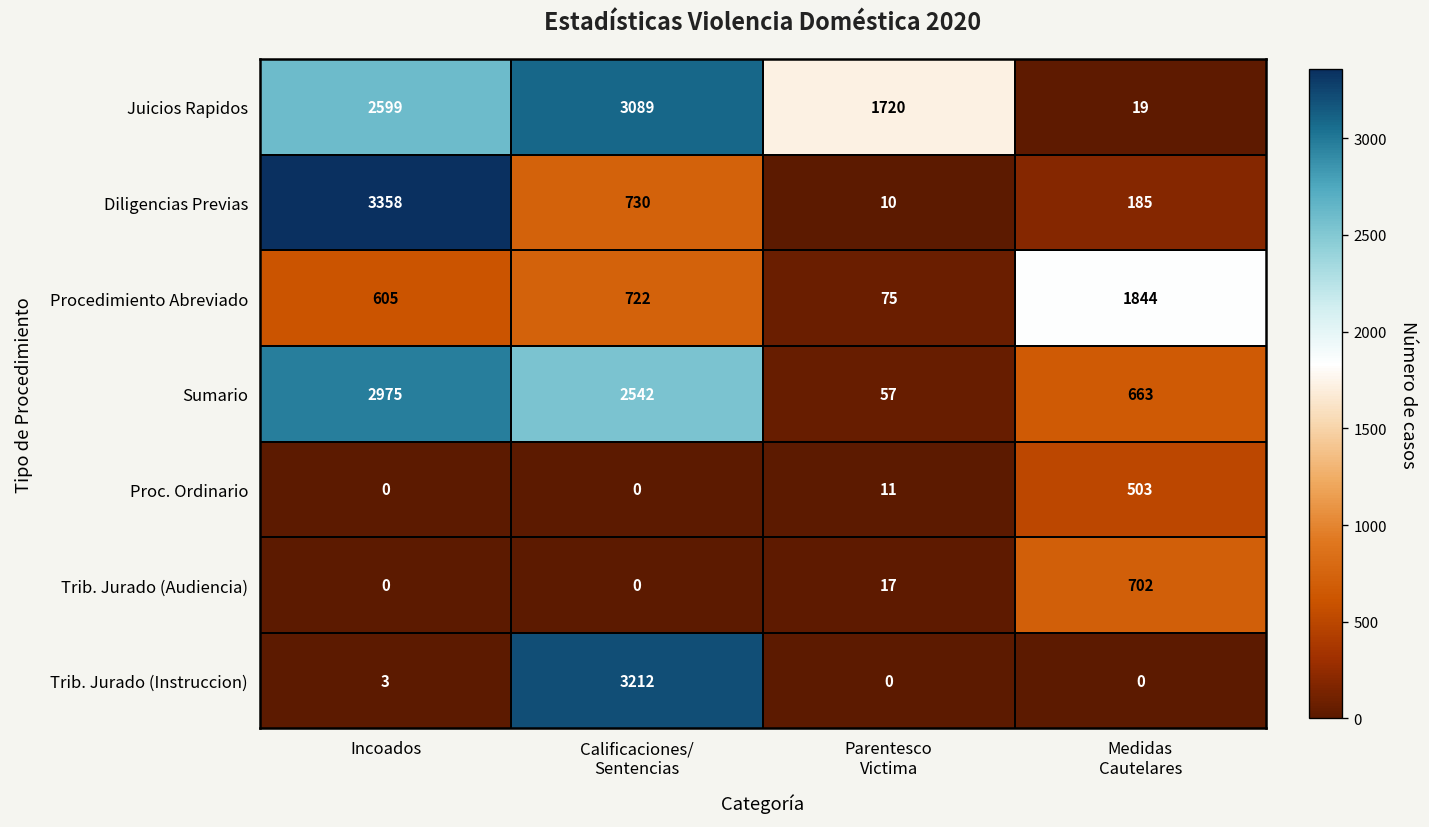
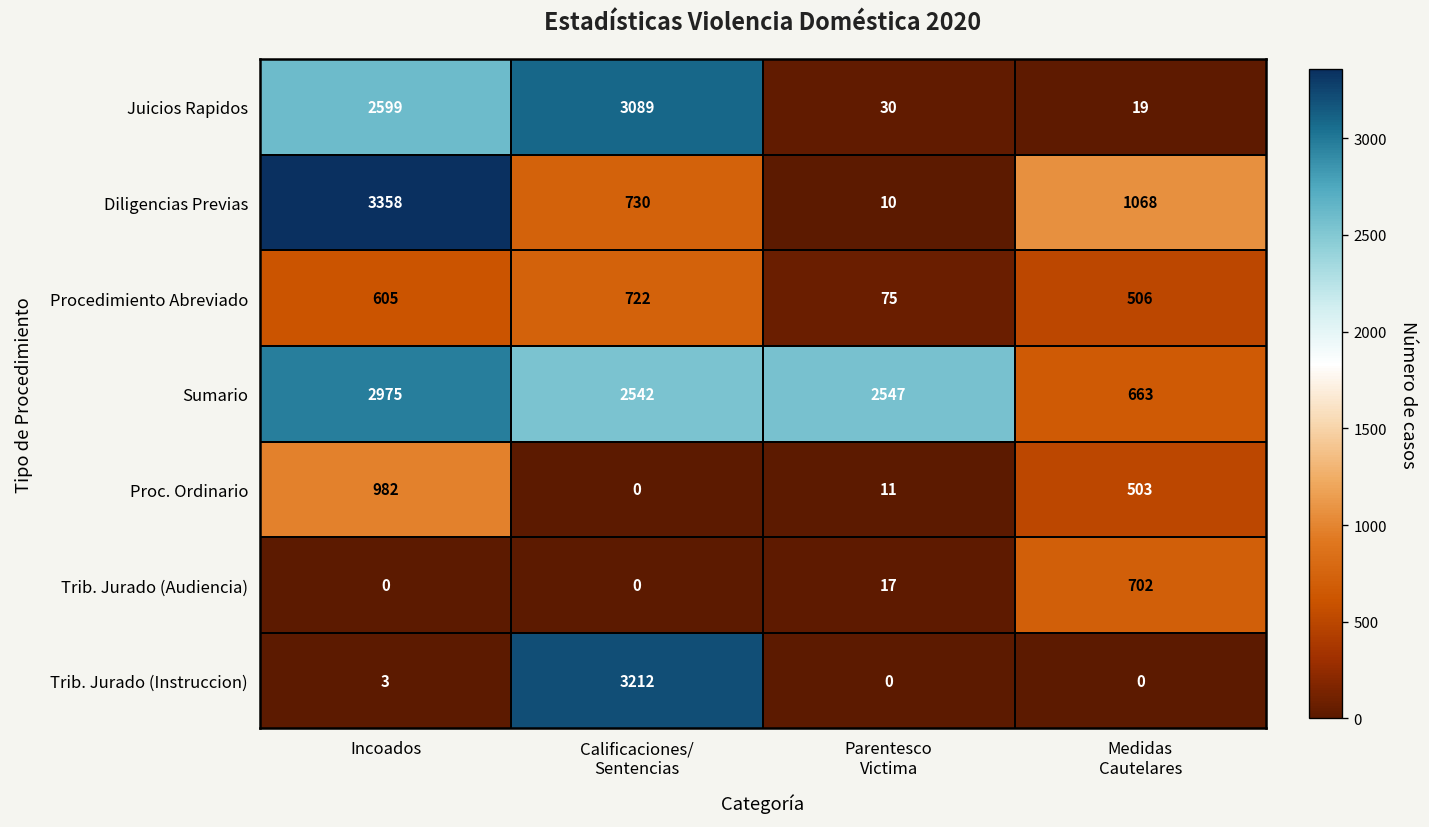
  {
    "Juicios Rapidos": {
      "Incoados": 2599,
      "Calificaciones/ Sentencias": 3089,
-     "Parentesco Victima": 1720,
+     "Parentesco Victima": 30,
      "Medidas Cautelares": 19
    },
    "Diligencias Previas": {
      "Incoados": 3358,
      "Calificaciones/ Sentencias": 730,
      "Parentesco Victima": 10,
-     "Medidas Cautelares": 185
+     "Medidas Cautelares": 1068
    },
    "Procedimiento Abreviado": {
      "Incoados": 605,
      "Calificaciones/ Sentencias": 722,
      "Parentesco Victima": 75,
-     "Medidas Cautelares": 1844
+     "Medidas Cautelares": 506
    },
    "Sumario": {
      "Incoados": 2975,
      "Calificaciones/ Sentencias": 2542,
-     "Parentesco Victima": 57,
+     "Parentesco Victima": 2547,
      "Medidas Cautelares": 663
    },
    "Proc. Ordinario": {
-     "Incoados": 0,
+     "Incoados": 982,
      "Calificaciones/ Sentencias": 0,
      "Parentesco Victima": 11,
      "Medidas Cautelares": 503
    },
    "Trib. Jurado (Audiencia)": {
      "Incoados": 0,
      "Calificaciones/ Sentencias": 0,
      "Parentesco Victima": 17,
      "Medidas Cautelares": 702
    },
    "Trib. Jurado (Instruccion)": {
      "Incoados": 3,
      "Calificaciones/ Sentencias": 3212,
      "Parentesco Victima": 0,
      "Medidas Cautelares": 0
    }
  }
